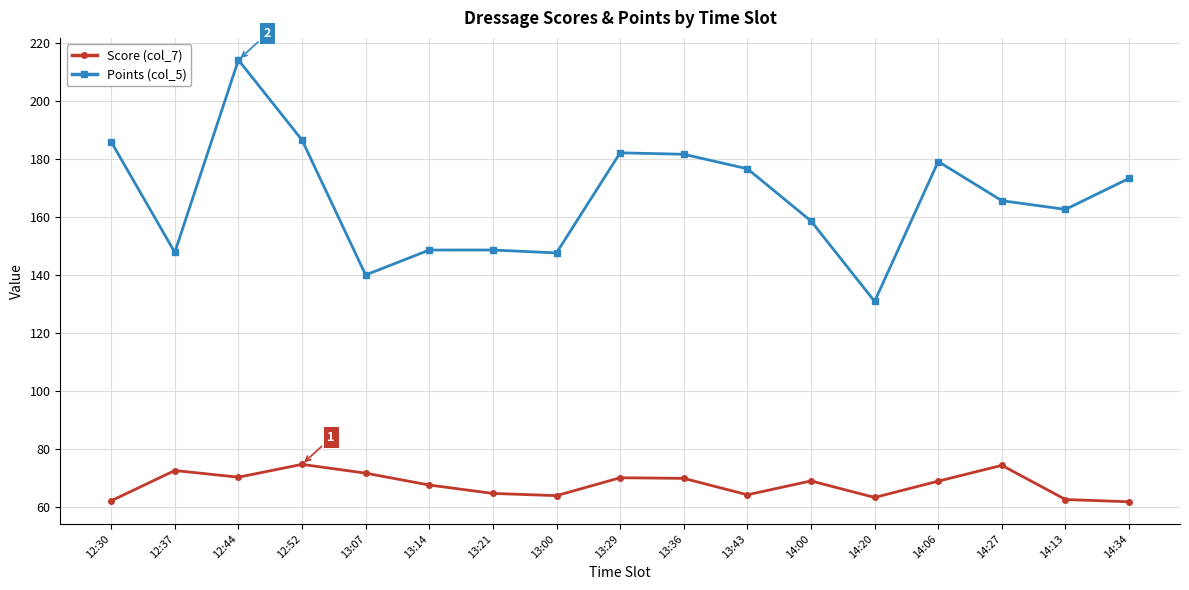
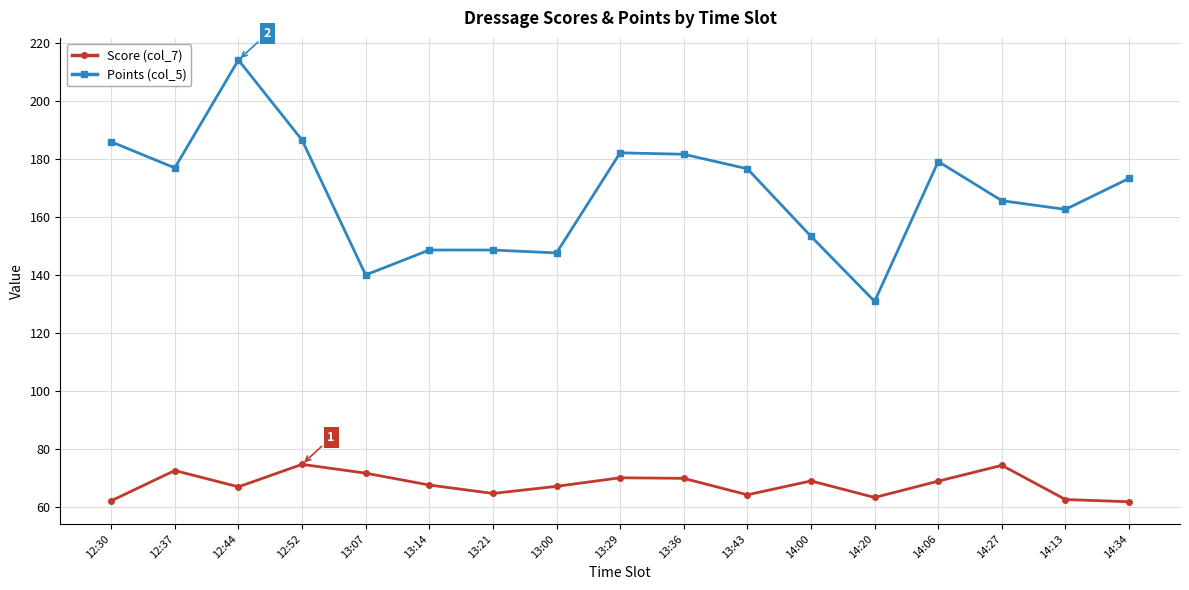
  {
    "Score (col_7)": {
      "12:30": 62,
      "12:37": 73,
-     "12:44": 70,
+     "12:44": 67,
      "12:52": 75,
      "13:07": 72,
      "13:14": 68,
      "13:21": 65,
-     "13:00": 64,
+     "13:00": 67,
      "13:29": 70,
      "13:36": 70,
      "13:43": 64,
      "14:00": 69,
      "14:20": 63,
      "14:06": 69,
      "14:27": 74,
      "14:13": 63,
      "14:34": 62
    },
    "Points (col_5)": {
      "12:30": 186,
-     "12:37": 148,
+     "12:37": 177,
      "12:44": 214,
      "12:52": 186,
      "13:07": 140,
      "13:14": 149,
      "13:21": 149,
      "13:00": 148,
      "13:29": 182,
      "13:36": 182,
      "13:43": 177,
-     "14:00": 159,
+     "14:00": 153,
      "14:20": 131,
      "14:06": 179,
      "14:27": 166,
      "14:13": 163,
      "14:34": 173
    }
  }
